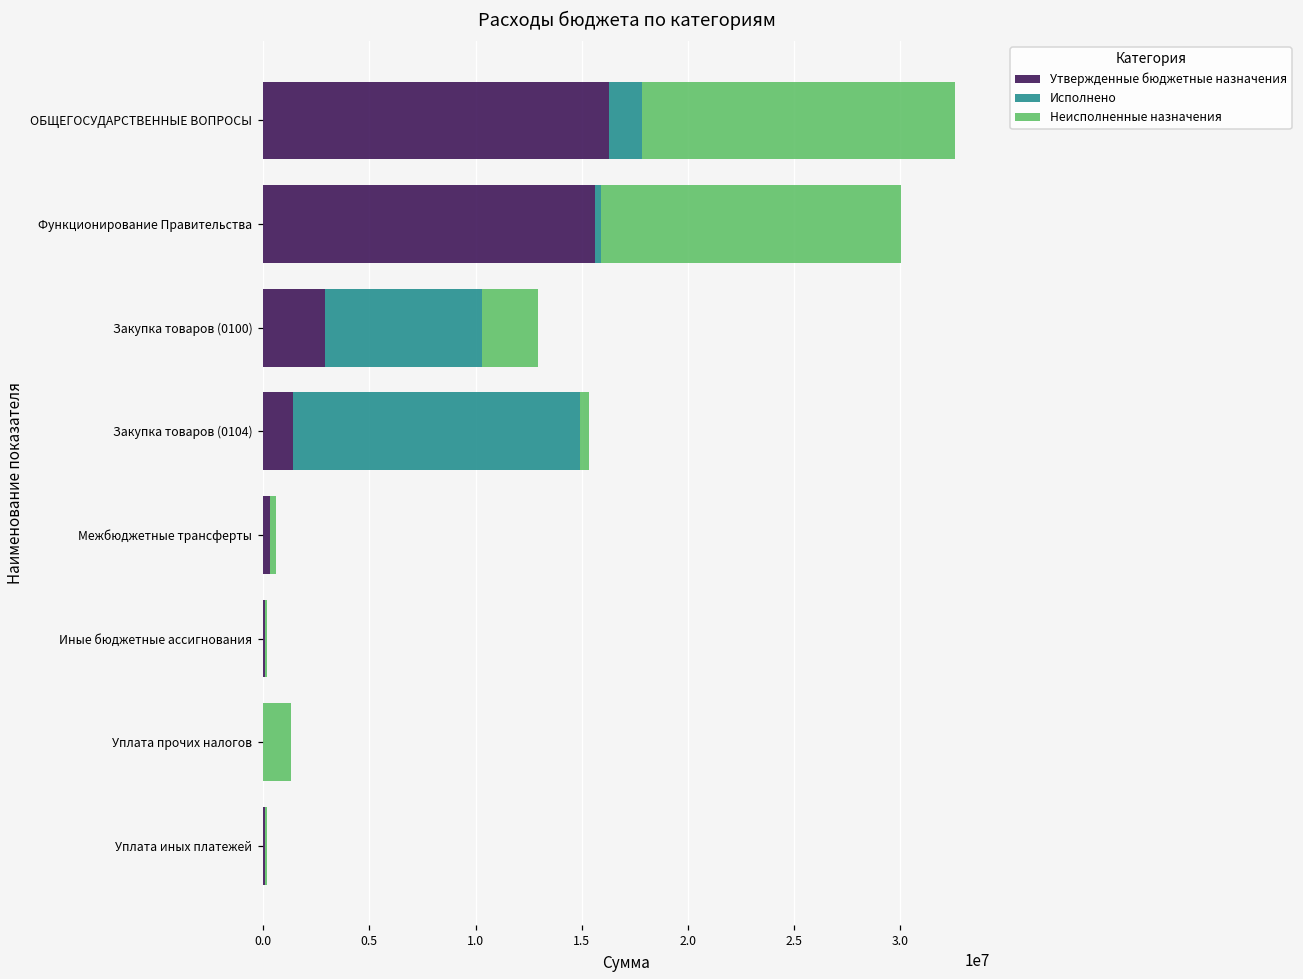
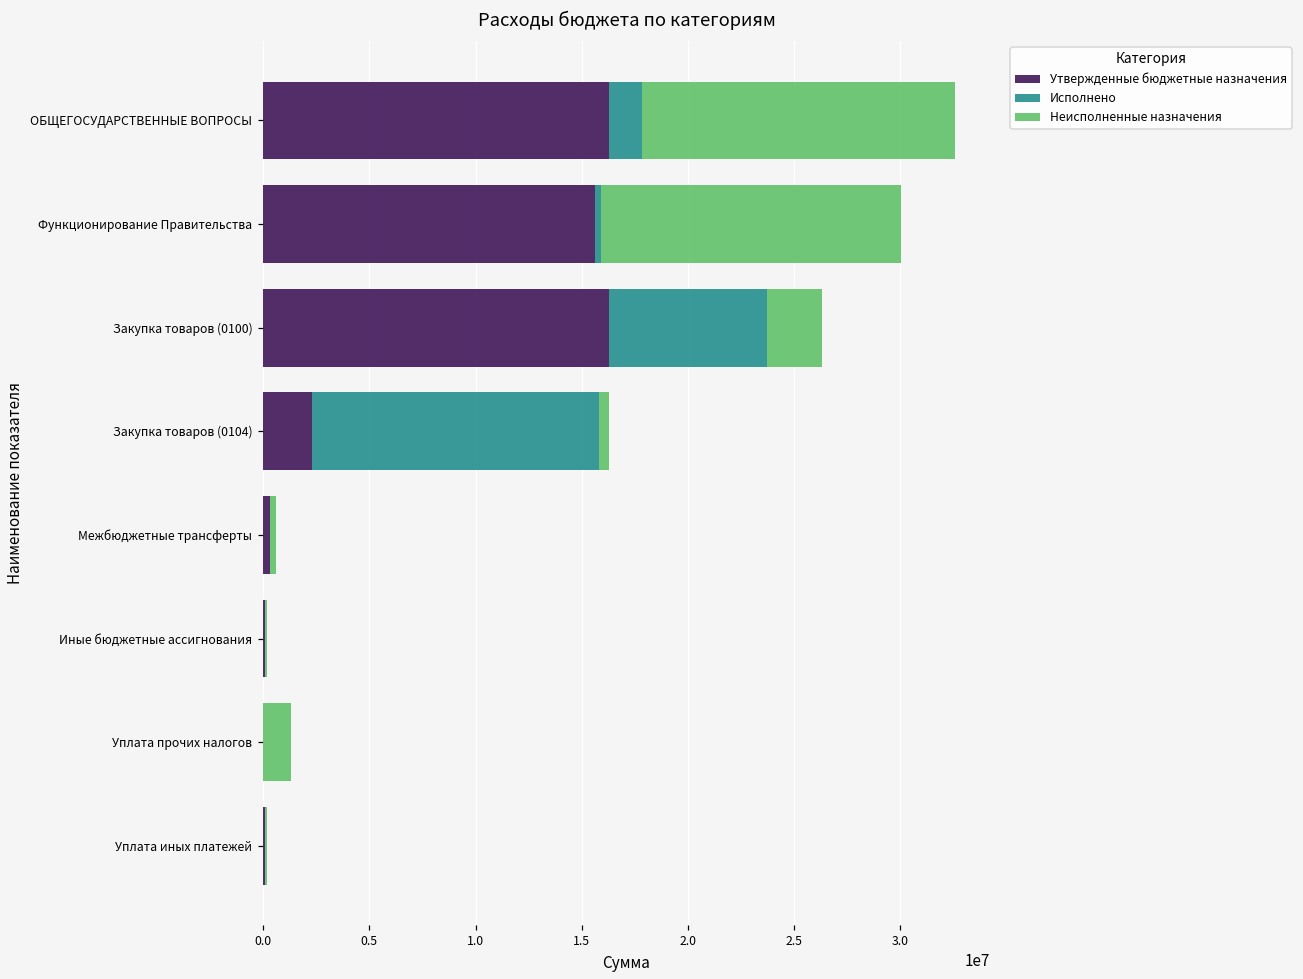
  {
    "Утвержденные бюджетные назначения": {
      "ОБЩЕГОСУДАРСТВЕННЫЕ ВОПРОСЫ": 16300000,
      "Функционирование Правительства": 15600000,
-     "Закупка товаров (0100)": 2900000,
-     "Закупка товаров (0104)": 1400000,
+     "Закупка товаров (0100)": 16300000,
+     "Закупка товаров (0104)": 2300000,
      "Межбюджетные трансферты": 300000
    },
    "Исполнено": {
      "ОБЩЕГОСУДАРСТВЕННЫЕ ВОПРОСЫ": 1600000,
      "Функционирование Правительства": 300000,
      "Закупка товаров (0100)": 7400000,
      "Закупка товаров (0104)": 13500000,
      "Иные бюджетные ассигнования": 0,
      "Уплата прочих налогов": 0,
      "Уплата иных платежей": 0
    },
    "Неисполненные назначения": {
      "ОБЩЕГОСУДАРСТВЕННЫЕ ВОПРОСЫ": 14700000,
      "Функционирование Правительства": 14100000,
      "Закупка товаров (0100)": 2600000,
      "Закупка товаров (0104)": 500000,
      "Межбюджетные трансферты": 300000,
      "Уплата прочих налогов": 1300000
    }
  }
